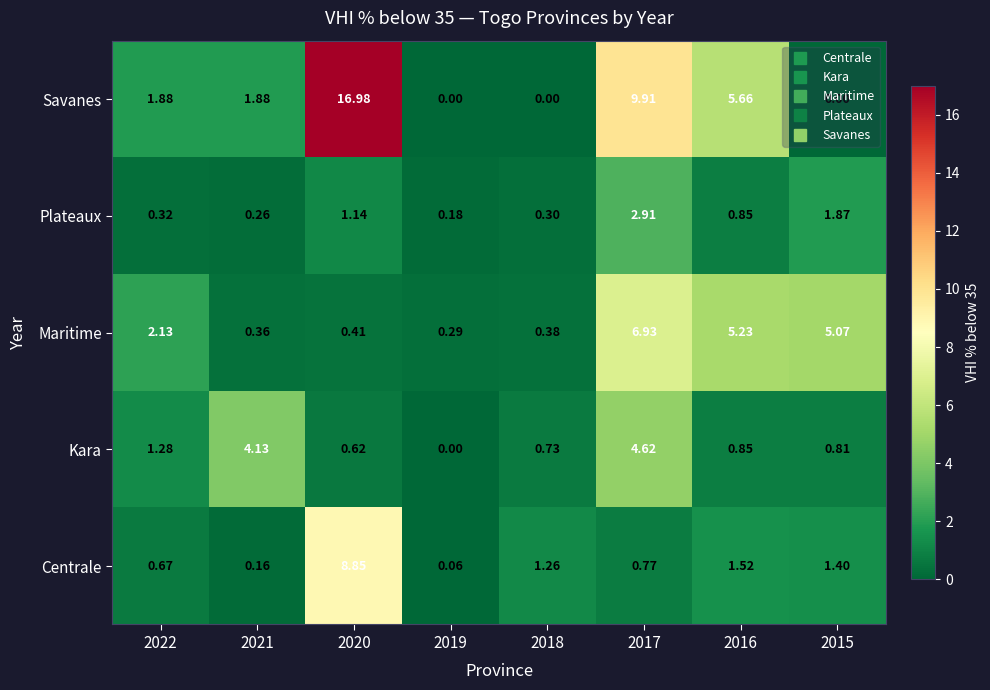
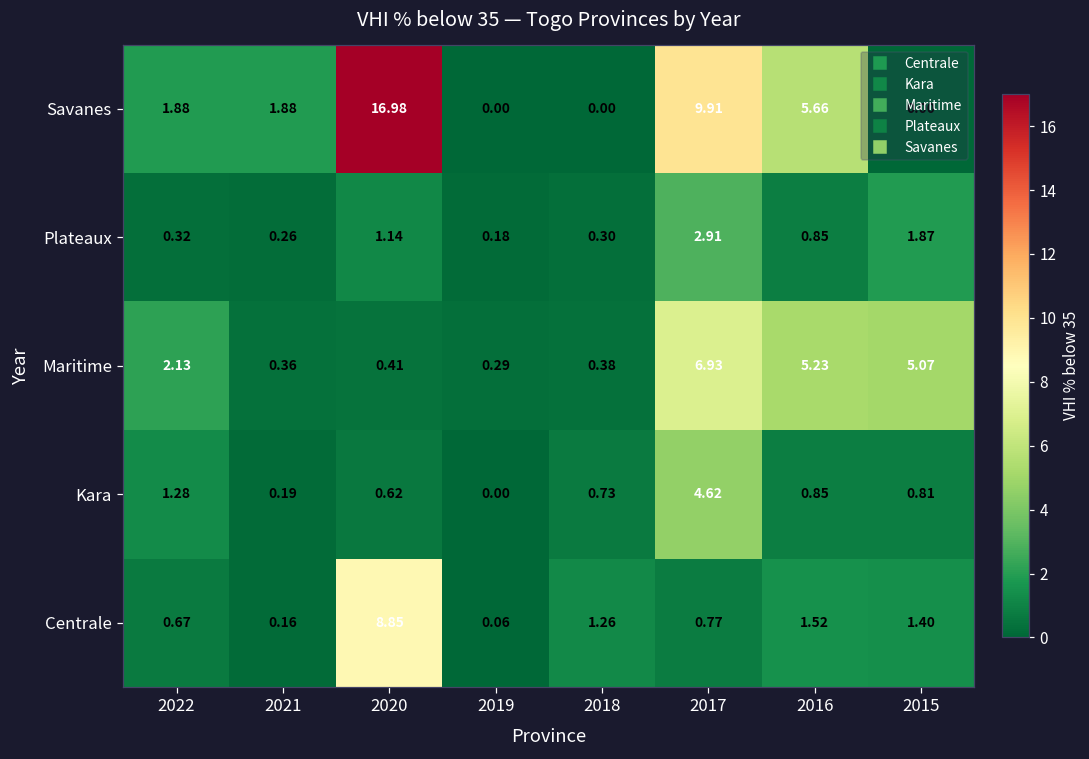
  {
    "Savanes": {
      "2022": 1.88,
      "2021": 1.88,
      "2020": 16.98,
      "2019": 0.00,
      "2018": 0.00,
      "2017": 9.91,
      "2016": 5.66
    },
    "Plateaux": {
      "2022": 0.32,
      "2021": 0.26,
      "2020": 1.14,
      "2019": 0.18,
      "2018": 0.30,
      "2017": 2.91,
      "2016": 0.85,
      "2015": 1.87
    },
    "Maritime": {
      "2022": 2.13,
      "2021": 0.36,
      "2020": 0.41,
      "2019": 0.29,
      "2018": 0.38,
      "2017": 6.93,
      "2016": 5.23,
      "2015": 5.07
    },
    "Kara": {
      "2022": 1.28,
-     "2021": 4.13,
+     "2021": 0.19,
      "2020": 0.62,
      "2019": 0.00,
      "2018": 0.73,
      "2017": 4.62,
      "2016": 0.85,
      "2015": 0.81
    },
    "Centrale": {
      "2022": 0.67,
      "2021": 0.16,
      "2020": 8.85,
      "2019": 0.06,
      "2018": 1.26,
      "2017": 0.77,
      "2016": 1.52,
      "2015": 1.40
    }
  }
